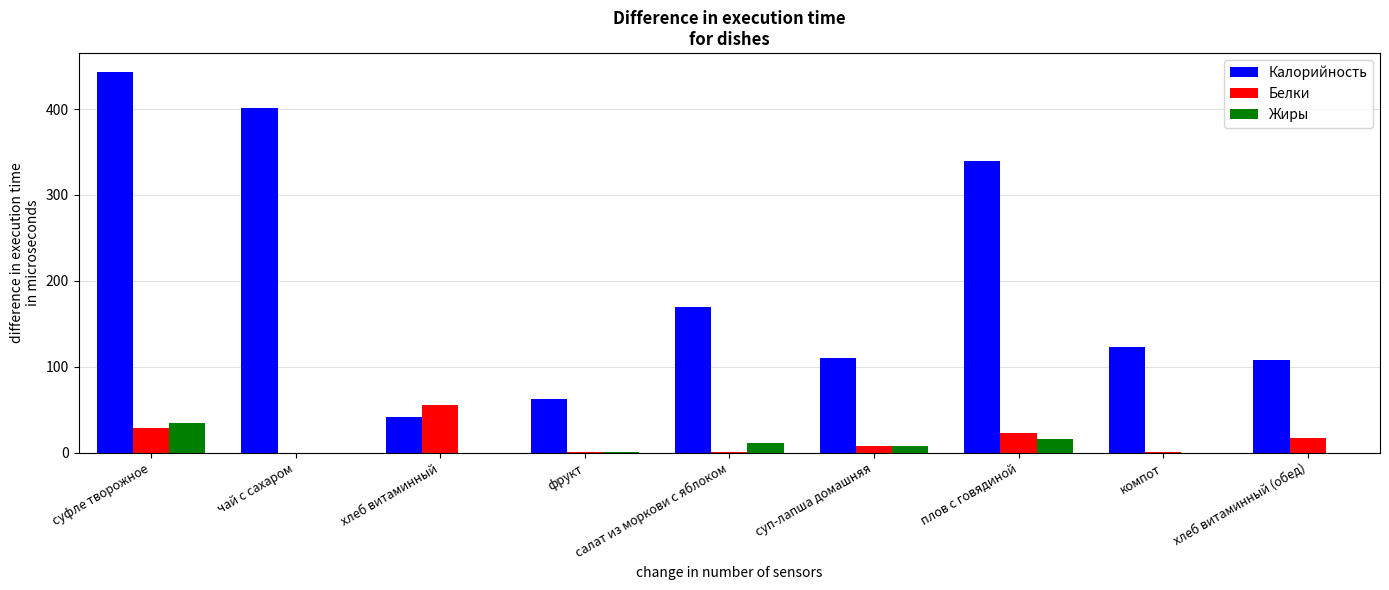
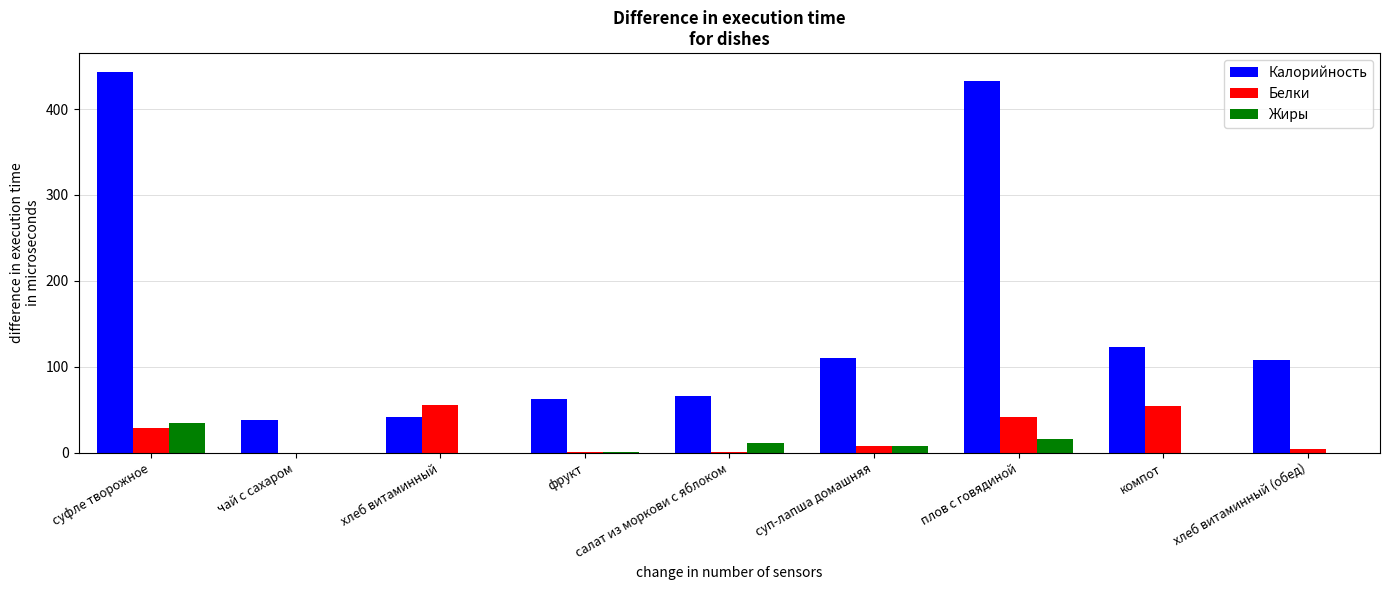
  {
    "Калорийность": {
      "суфле творожное": 440,
-     "чай с сахаром": 400,
+     "чай с сахаром": 40,
      "хлеб витаминный": 40,
      "фрукт": 60,
-     "салат из моркови с яблоком": 170,
+     "салат из моркови с яблоком": 70,
      "суп-лапша домашняя": 110,
-     "плов с говядиной": 340,
+     "плов с говядиной": 430,
      "компот": 120,
      "хлеб витаминный (обед)": 110
    },
    "Белки": {
      "суфле творожное": 30,
      "чай с сахаром": 0,
      "хлеб витаминный": 60,
      "суп-лапша домашняя": 10,
-     "плов с говядиной": 20,
-     "компот": 0,
-     "хлеб витаминный (обед)": 20
+     "плов с говядиной": 40,
+     "компот": 50,
+     "хлеб витаминный (обед)": 0
    },
    "Жиры": {
      "суфле творожное": 30,
      "чай с сахаром": 0,
      "хлеб витаминный": 0,
      "салат из моркови с яблоком": 10,
      "суп-лапша домашняя": 10,
      "плов с говядиной": 20,
      "компот": 0,
      "хлеб витаминный (обед)": 0
    }
  }
